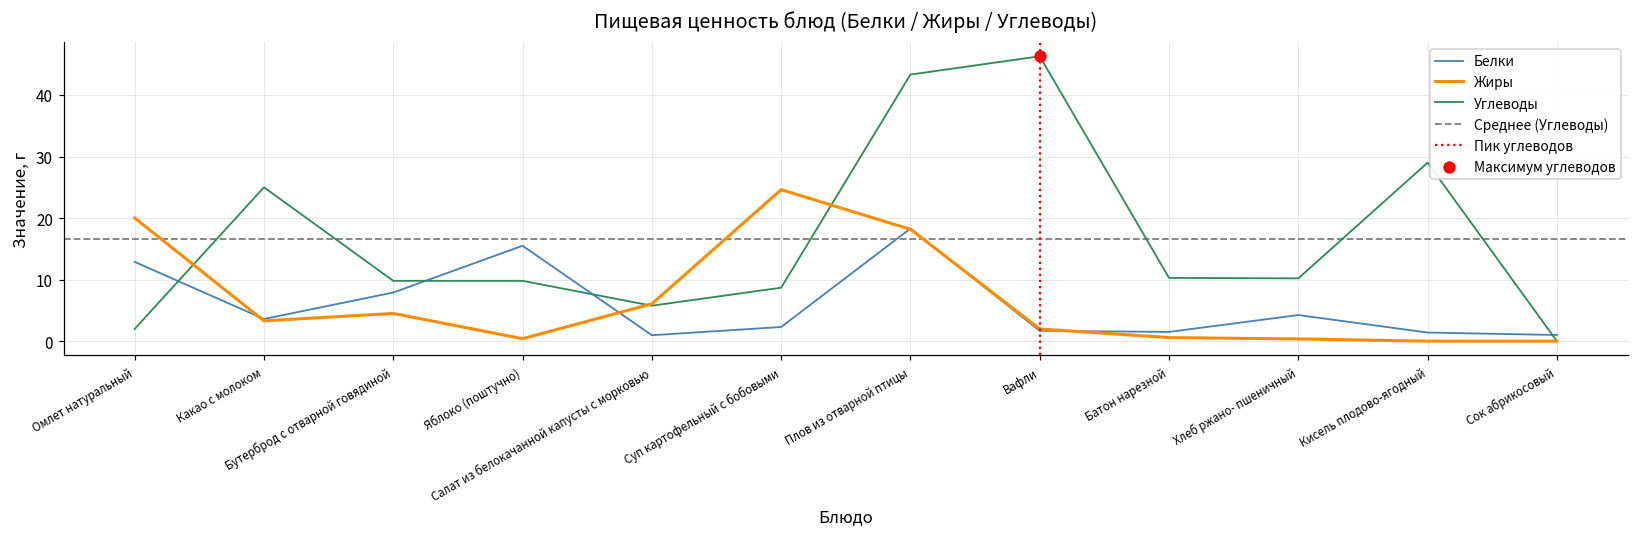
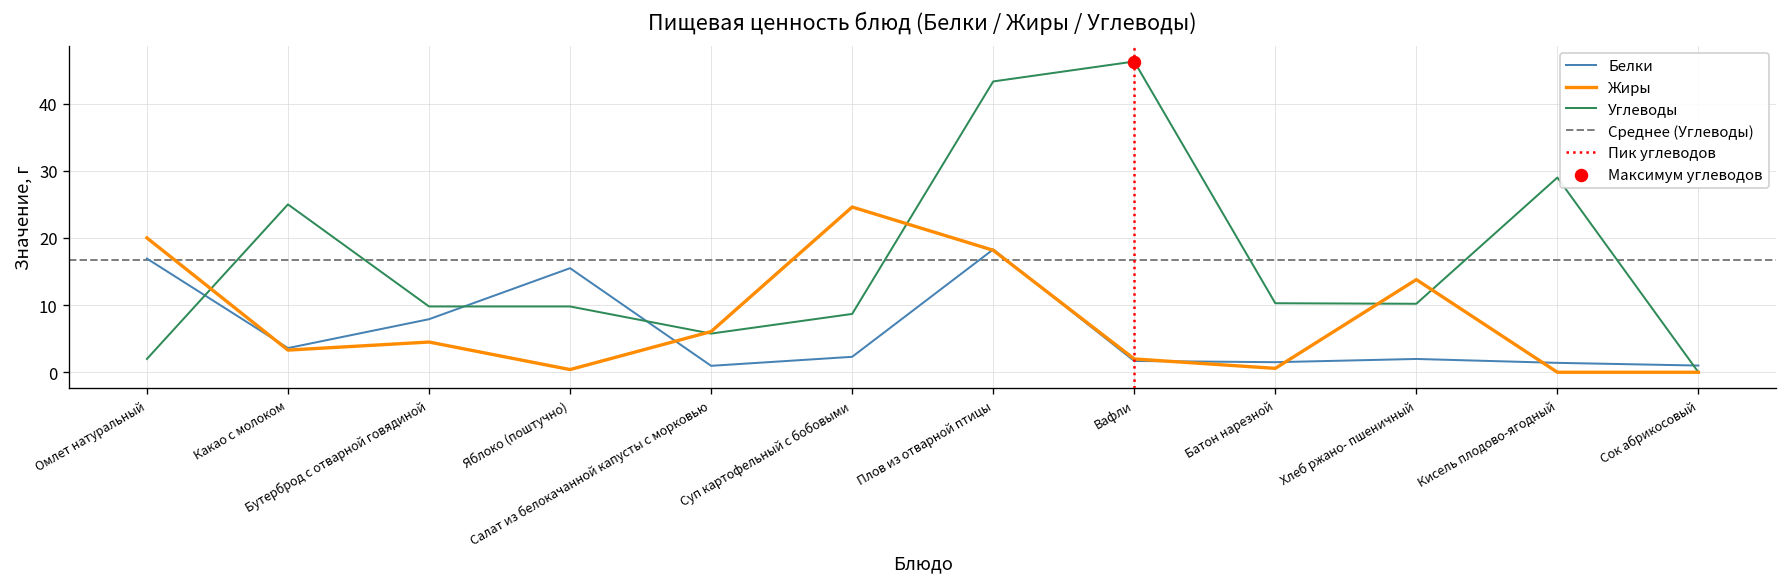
  {
    "Белки": {
-     "Омлет натуральный": 13,
+     "Омлет натуральный": 17,
      "Бутерброд с отварной говядиной": 8,
      "Яблоко (поштучно)": 16,
      "Салат из белокачанной капусты с морковью": 1,
      "Суп картофельный с бобовыми": 2,
      "Батон нарезной": 2,
-     "Хлеб ржано- пшеничный": 4,
+     "Хлеб ржано- пшеничный": 2,
      "Кисель плодово-ягодный": 1,
      "Сок абрикосовый": 1
    },
    "Жиры": {
      "Омлет натуральный": 20,
      "Бутерброд с отварной говядиной": 5,
      "Яблоко (поштучно)": 0,
      "Суп картофельный с бобовыми": 25,
      "Батон нарезной": 1,
-     "Хлеб ржано- пшеничный": 0,
+     "Хлеб ржано- пшеничный": 14,
      "Кисель плодово-ягодный": 0
    },
    "Углеводы": {
      "Омлет натуральный": 2,
      "Какао с молоком": 25,
      "Бутерброд с отварной говядиной": 10,
      "Яблоко (поштучно)": 10,
      "Суп картофельный с бобовыми": 9,
      "Плов из отварной птицы": 43,
      "Батон нарезной": 10,
      "Хлеб ржано- пшеничный": 10,
      "Кисель плодово-ягодный": 29
    }
  }
